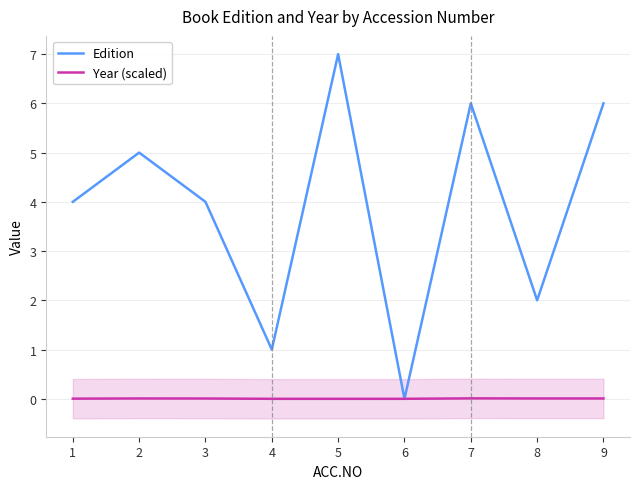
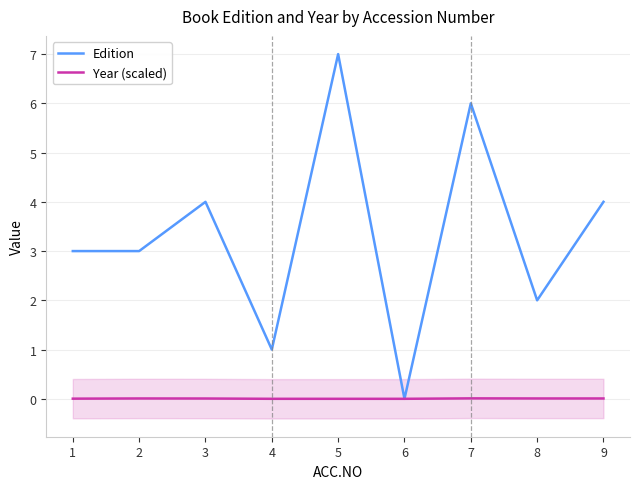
  {
    "Edition": {
-     "1": 4,
-     "2": 5,
+     "1": 3,
+     "2": 3,
      "3": 4,
      "4": 1,
      "5": 7,
      "7": 6,
      "8": 2,
-     "9": 6
+     "9": 4
    }
  }
